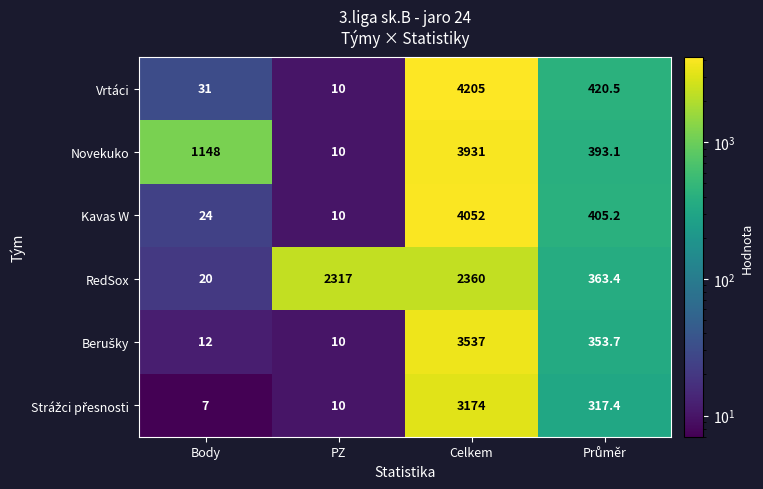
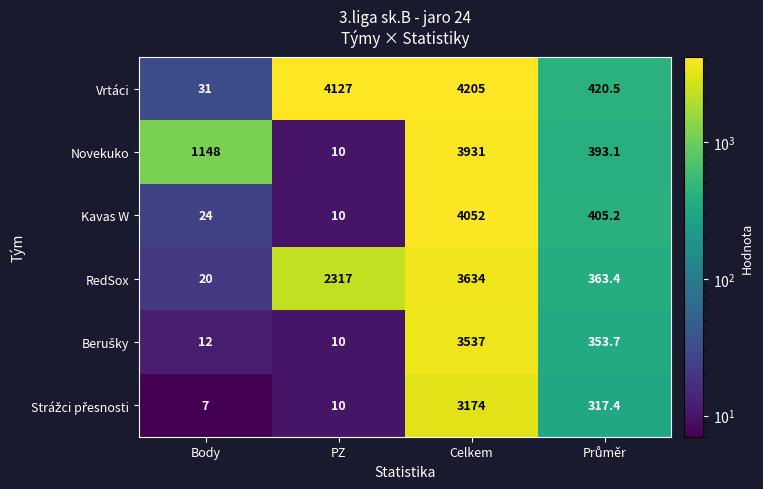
  {
    "Vrtáci": {
      "Body": 31,
-     "PZ": 10,
+     "PZ": 4127,
      "Celkem": 4205,
      "Průměr": 420.5
    },
    "Novekuko": {
      "Body": 1148,
      "PZ": 10,
      "Celkem": 3931,
      "Průměr": 393.1
    },
    "Kavas W": {
      "Body": 24,
      "PZ": 10,
      "Celkem": 4052,
      "Průměr": 405.2
    },
    "RedSox": {
      "Body": 20,
      "PZ": 2317,
-     "Celkem": 2360,
+     "Celkem": 3634,
      "Průměr": 363.4
    },
    "Berušky": {
      "Body": 12,
      "PZ": 10,
      "Celkem": 3537,
      "Průměr": 353.7
    },
    "Strážci přesnosti": {
      "Body": 7,
      "PZ": 10,
      "Celkem": 3174,
      "Průměr": 317.4
    }
  }
